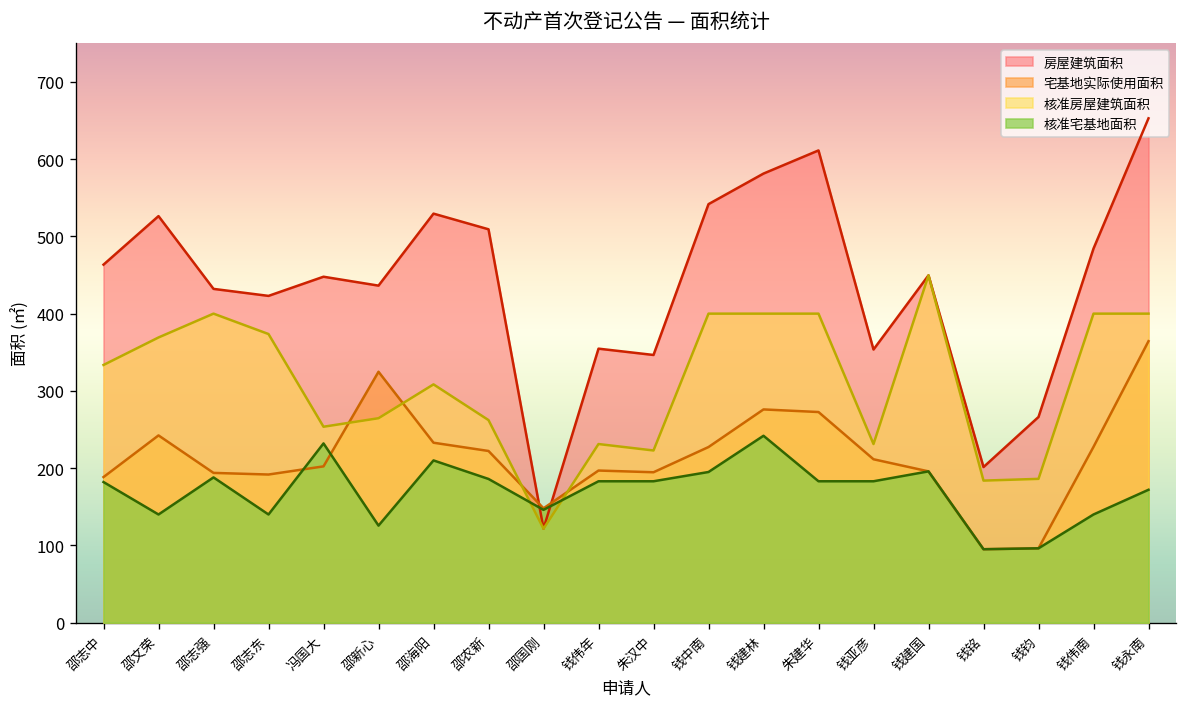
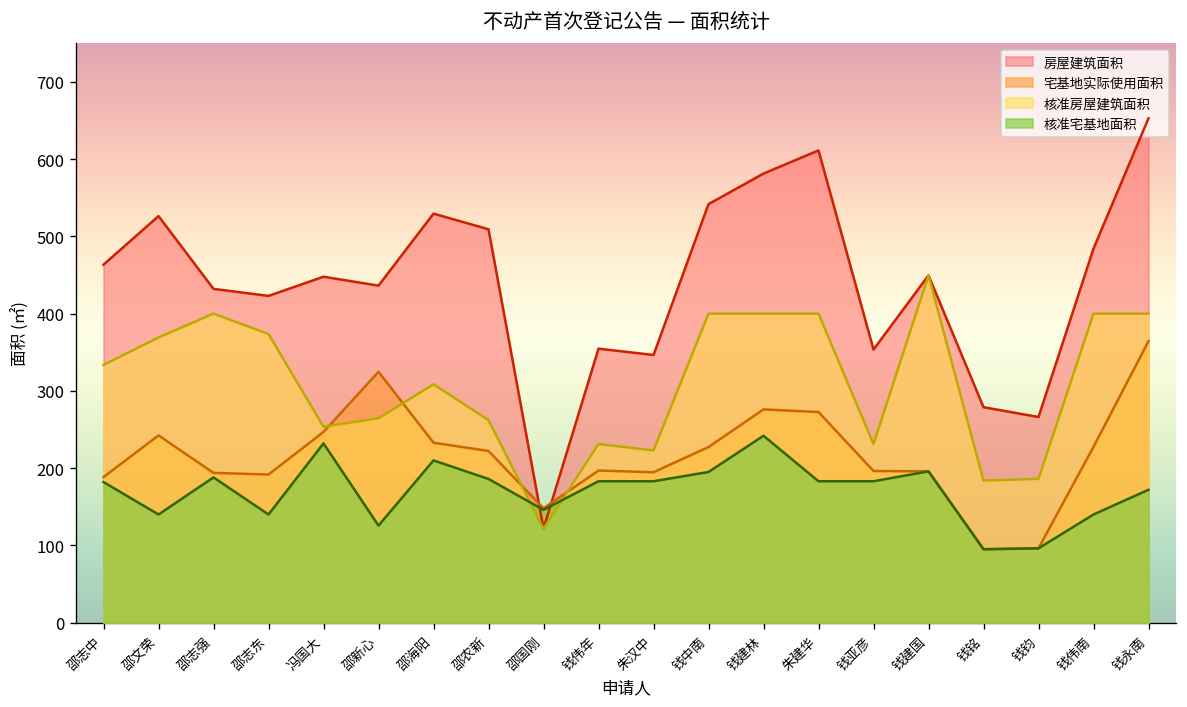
  {
    "房屋建筑面积": {
      "邵志中": 460,
      "邵文荣": 530,
      "邵志强": 430,
      "邵志东": 420,
      "冯国大": 450,
      "邵新心": 440,
      "邵海阳": 530,
      "邵农新": 510,
      "钱伟年": 350,
      "朱汉中": 350,
      "钱中南": 540,
      "钱建林": 580,
      "朱建华": 610,
      "钱亚彦": 350,
-     "钱铭": 200,
+     "钱铭": 280,
      "钱钧": 270,
      "钱伟南": 480
    },
    "宅基地实际使用面积": {
      "邵志中": 190,
      "邵文荣": 240,
      "邵志强": 190,
      "邵志东": 190,
-     "冯国大": 200,
+     "冯国大": 250,
      "邵新心": 320,
      "邵海阳": 230,
      "邵农新": 220,
      "钱伟年": 200,
      "朱汉中": 190,
      "钱中南": 230,
      "钱建林": 280,
      "朱建华": 270,
-     "钱亚彦": 210,
+     "钱亚彦": 200,
      "钱伟南": 230,
      "钱永南": 360
    },
    "核准房屋建筑面积": {
      "邵志中": 330,
      "邵文荣": 370,
      "邵志强": 400,
      "邵志东": 370,
      "冯国大": 250,
      "邵新心": 260,
      "邵海阳": 310,
      "邵农新": 260,
      "钱伟年": 230,
      "朱汉中": 220,
      "钱中南": 400,
      "钱建林": 400,
      "朱建华": 400,
      "钱亚彦": 230,
      "钱铭": 180,
      "钱钧": 190,
      "钱伟南": 400,
      "钱永南": 400
    },
    "核准宅基地面积": {
      "邵志中": 180,
      "邵文荣": 140,
      "邵志强": 190,
      "邵志东": 140,
      "冯国大": 230,
      "邵新心": 130,
      "邵海阳": 210,
      "邵农新": 190,
      "钱伟年": 180,
      "朱汉中": 180,
      "钱中南": 200,
      "钱建林": 240,
      "朱建华": 180,
      "钱亚彦": 180,
      "钱伟南": 140,
      "钱永南": 170
    }
  }
